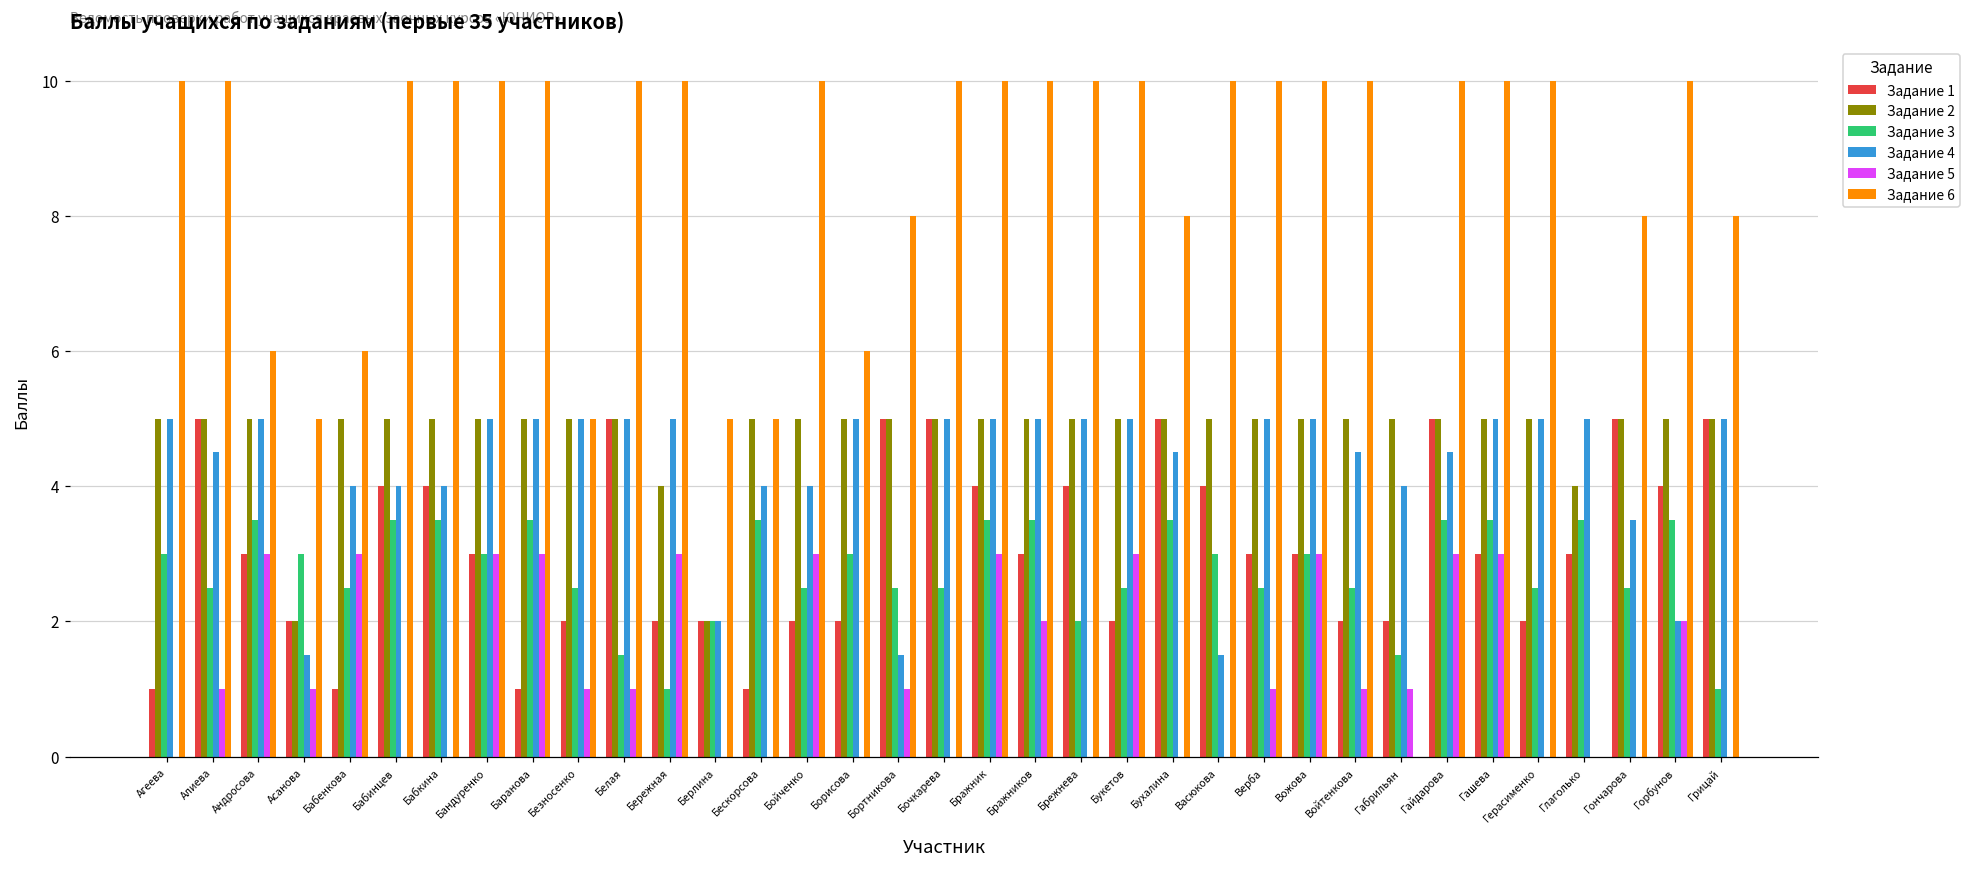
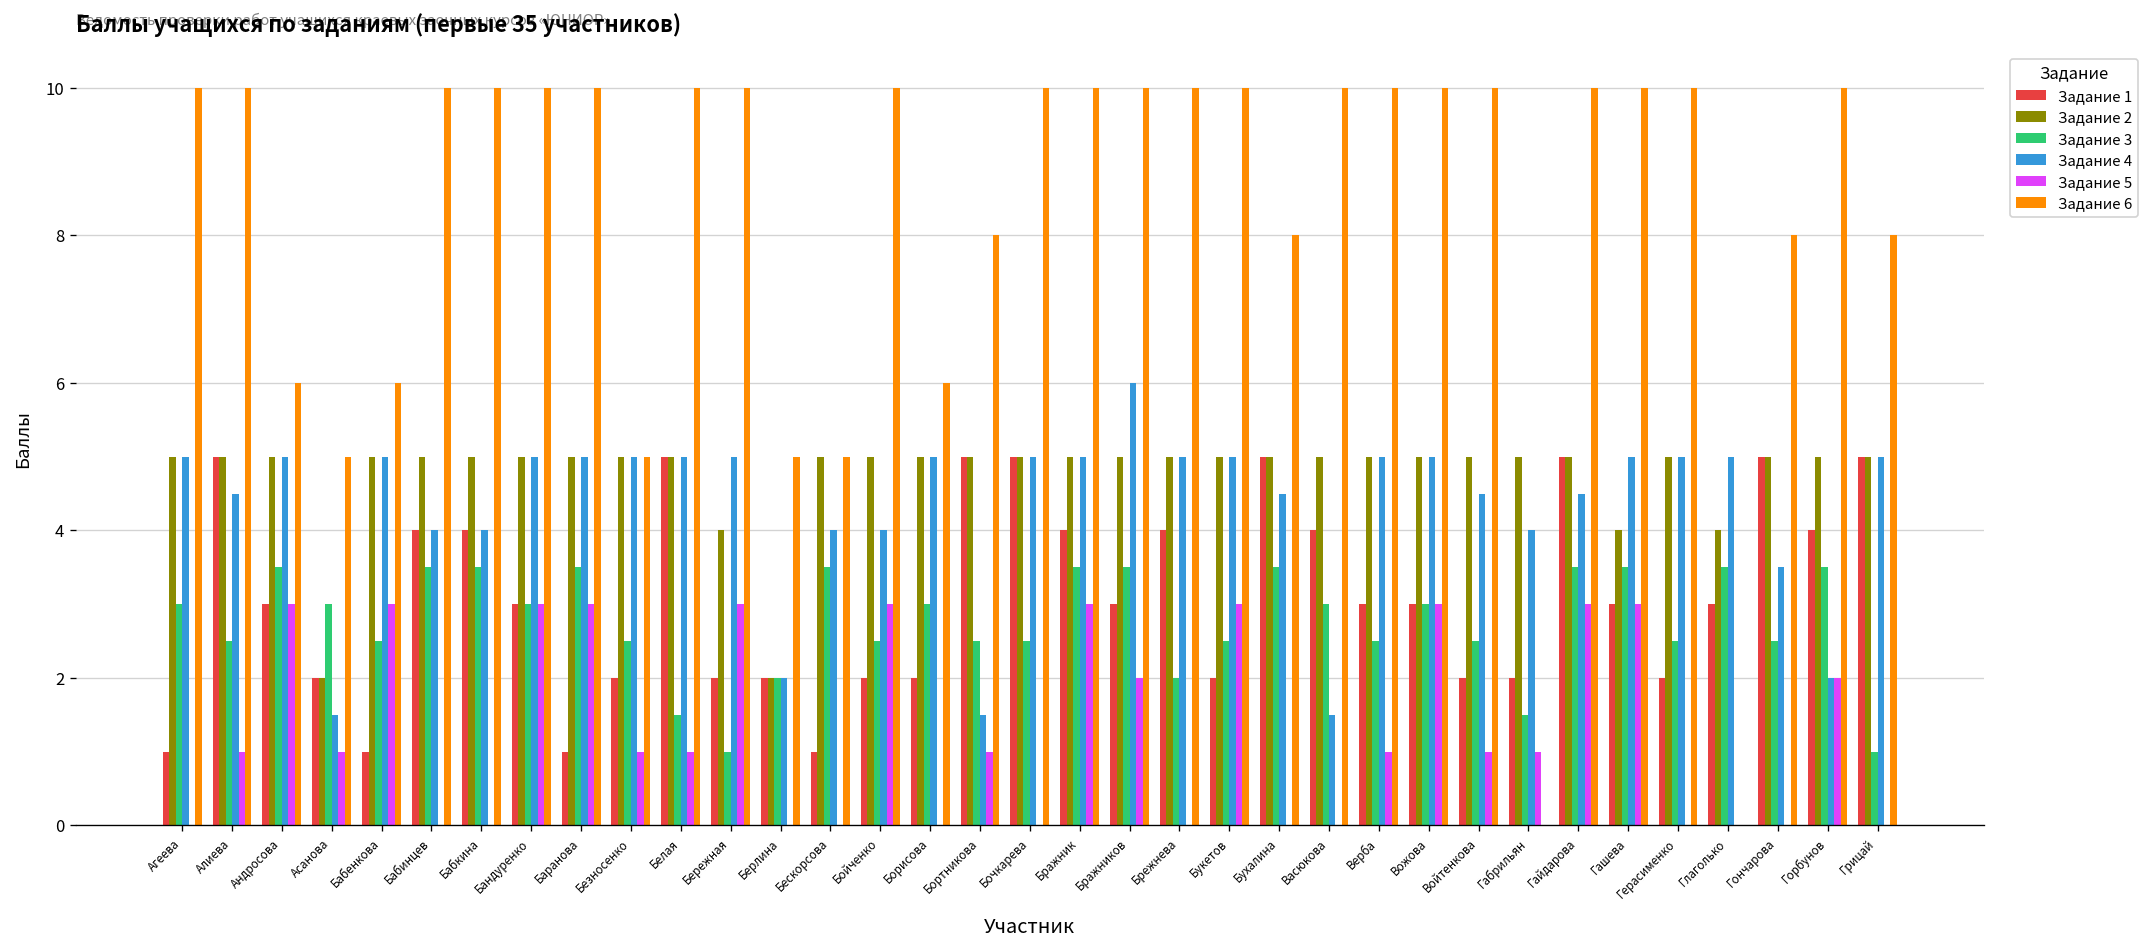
  {
    "Задание 2": {
      "Агеева": 5,
      "Алиева": 5,
      "Андросова": 5,
      "Асанова": 2,
      "Бабенкова": 5,
      "Бабинцев": 5,
      "Бабкина": 5,
      "Бандуренко": 5,
      "Баранова": 5,
      "Безносенко": 5,
      "Белая": 5,
      "Бережная": 4,
      "Берлина": 2,
      "Бескорсова": 5,
      "Бойченко": 5,
      "Борисова": 5,
      "Бортникова": 5,
      "Бочкарева": 5,
      "Бражник": 5,
      "Бражников": 5,
      "Брежнева": 5,
      "Букетов": 5,
      "Бухалина": 5,
      "Васюкова": 5,
      "Верба": 5,
      "Вожова": 5,
      "Войтенкова": 5,
      "Габрильян": 5,
      "Гайдарова": 5,
-     "Гашева": 5,
+     "Гашева": 4,
      "Герасименко": 5,
      "Глаголько": 4,
      "Гончарова": 5,
      "Горбунов": 5,
      "Грицай": 5
    },
    "Задание 4": {
      "Агеева": 5,
      "Алиева": 4.5,
      "Андросова": 5,
      "Асанова": 1.5,
-     "Бабенкова": 4,
+     "Бабенкова": 5,
      "Бабинцев": 4,
      "Бабкина": 4,
      "Бандуренко": 5,
      "Баранова": 5,
      "Безносенко": 5,
      "Белая": 5,
      "Бережная": 5,
      "Берлина": 2,
      "Бескорсова": 4,
      "Бойченко": 4,
      "Борисова": 5,
      "Бортникова": 1.5,
      "Бочкарева": 5,
      "Бражник": 5,
-     "Бражников": 5,
+     "Бражников": 6,
      "Брежнева": 5,
      "Букетов": 5,
      "Бухалина": 4.5,
      "Васюкова": 1.5,
      "Верба": 5,
      "Вожова": 5,
      "Войтенкова": 4.5,
      "Габрильян": 4,
      "Гайдарова": 4.5,
      "Гашева": 5,
      "Герасименко": 5,
      "Глаголько": 5,
      "Гончарова": 3.5,
      "Горбунов": 2,
      "Грицай": 5
    }
  }
